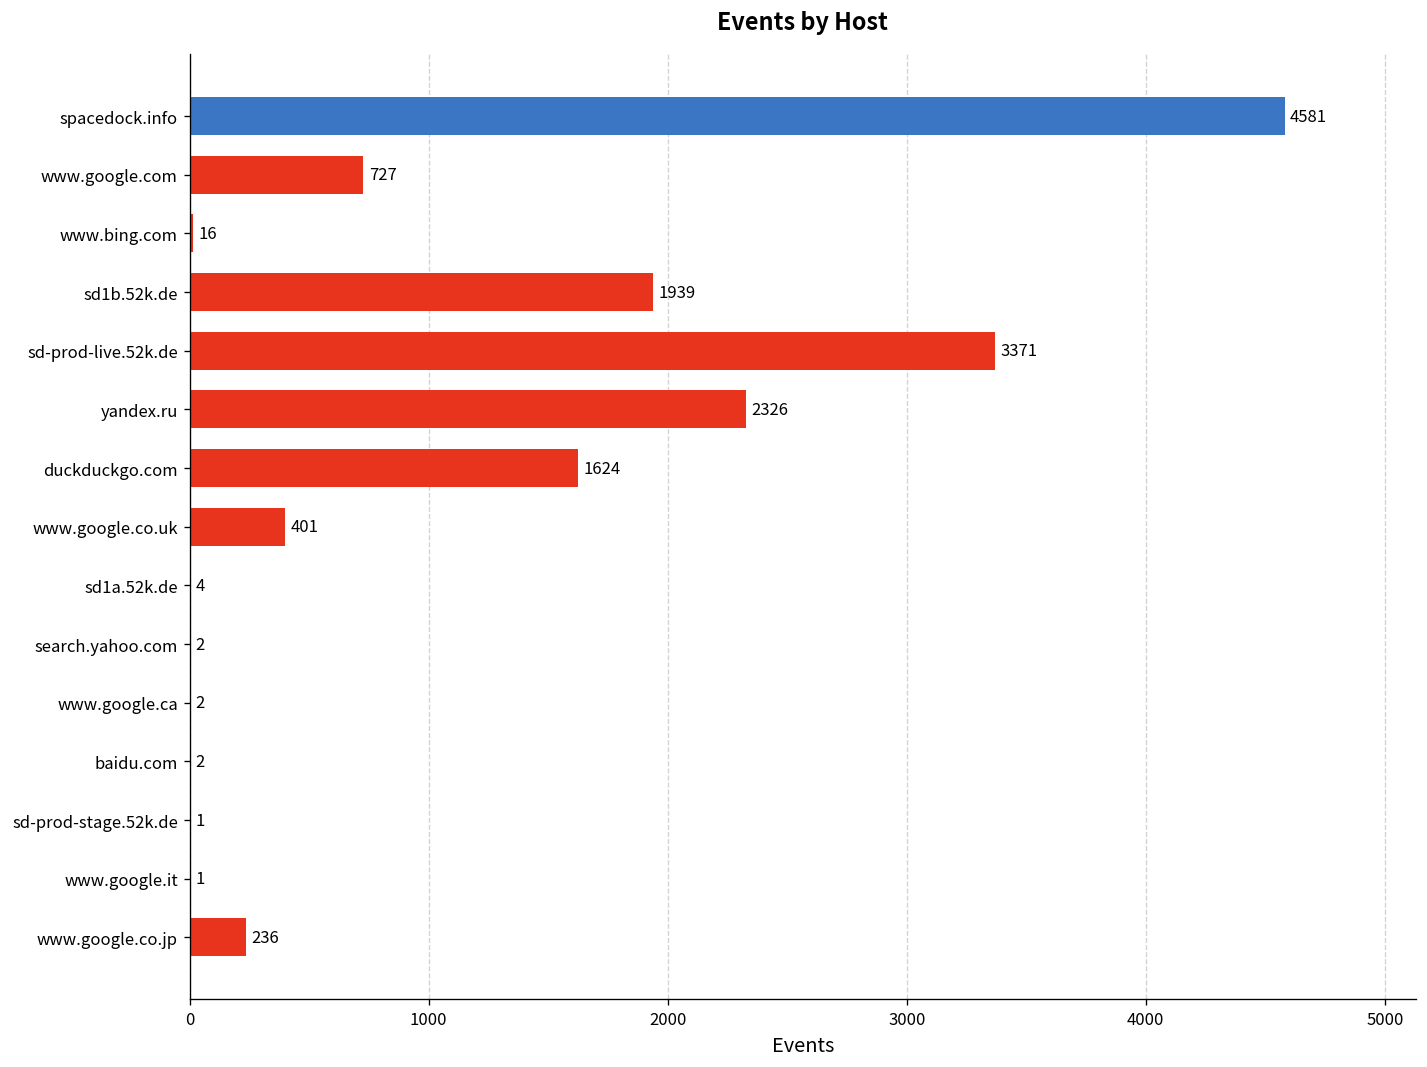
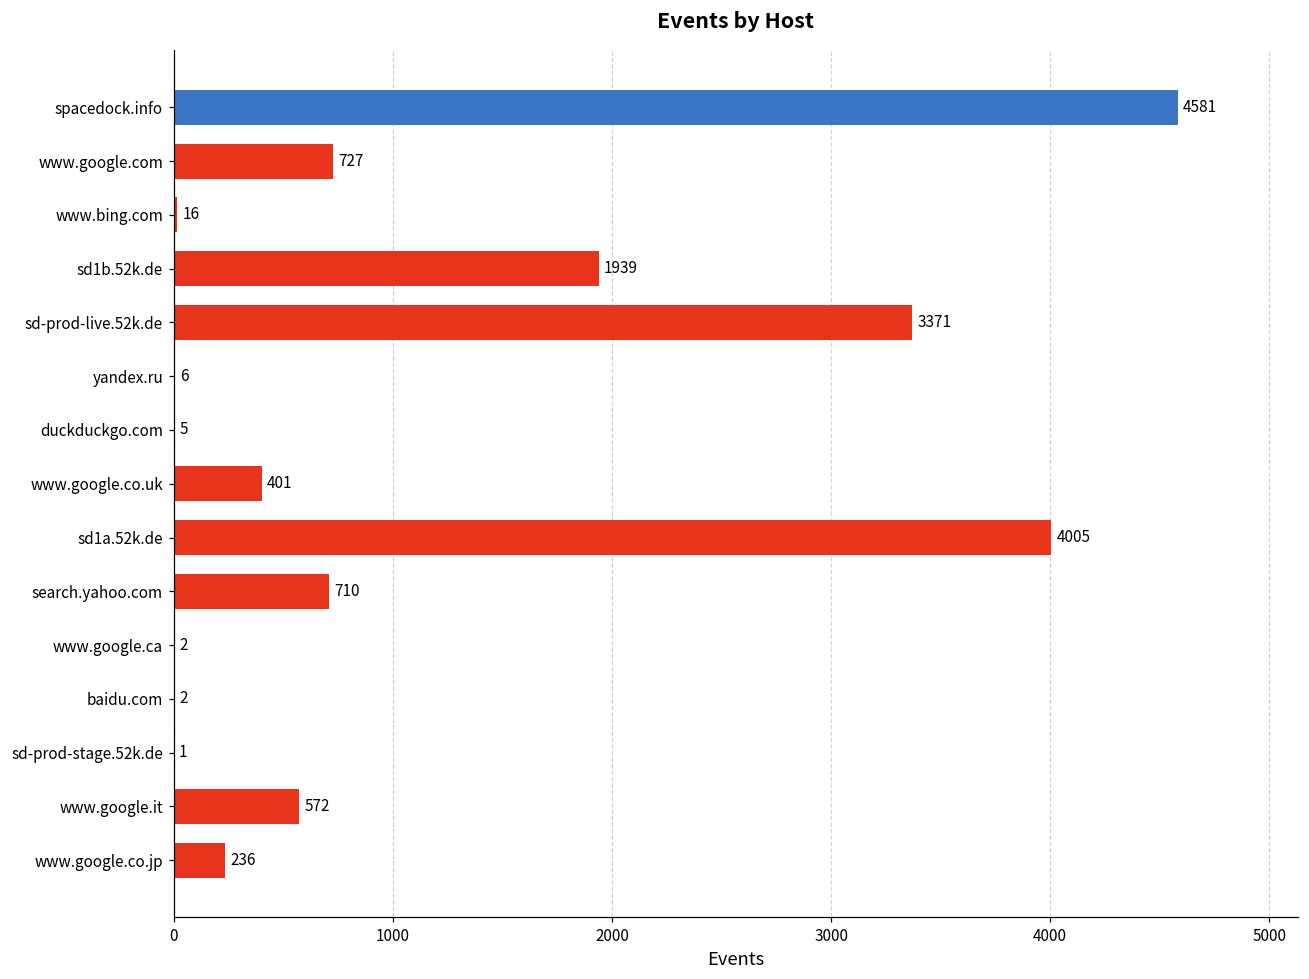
  {
    "spacedock.info": 4581,
    "www.google.com": 727,
    "www.bing.com": 16,
    "sd1b.52k.de": 1939,
    "sd-prod-live.52k.de": 3371,
-   "yandex.ru": 2326,
-   "duckduckgo.com": 1624,
+   "yandex.ru": 6,
+   "duckduckgo.com": 5,
    "www.google.co.uk": 401,
-   "sd1a.52k.de": 4,
-   "search.yahoo.com": 2,
+   "sd1a.52k.de": 4005,
+   "search.yahoo.com": 710,
    "www.google.ca": 2,
    "baidu.com": 2,
    "sd-prod-stage.52k.de": 1,
-   "www.google.it": 1,
+   "www.google.it": 572,
    "www.google.co.jp": 236
  }
